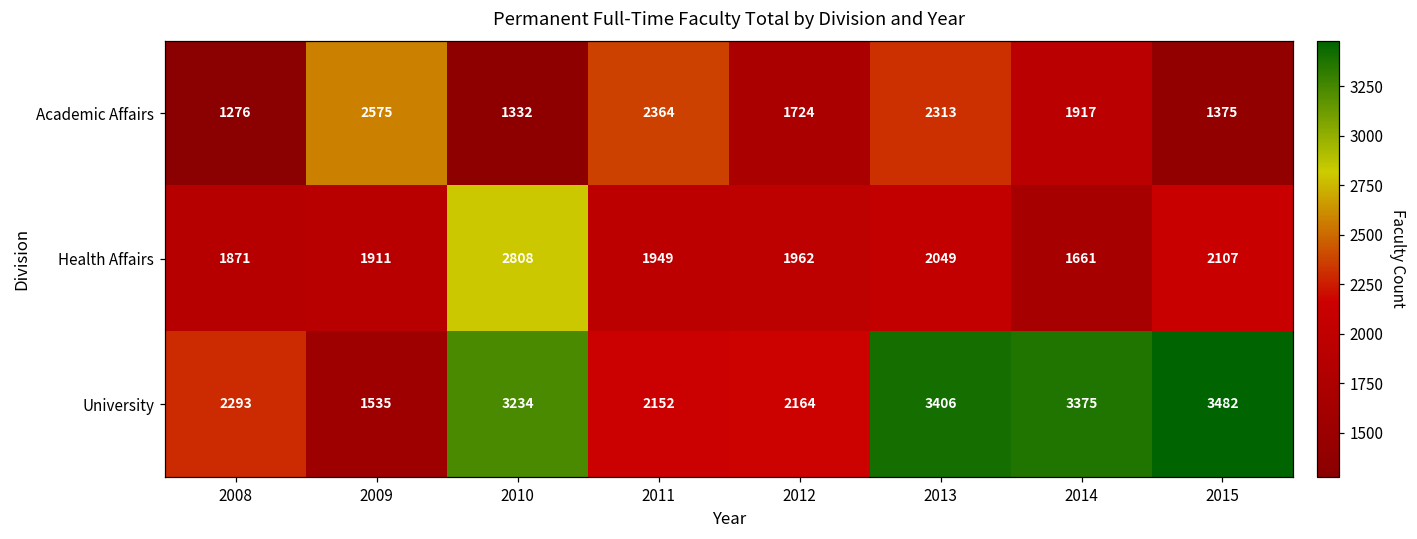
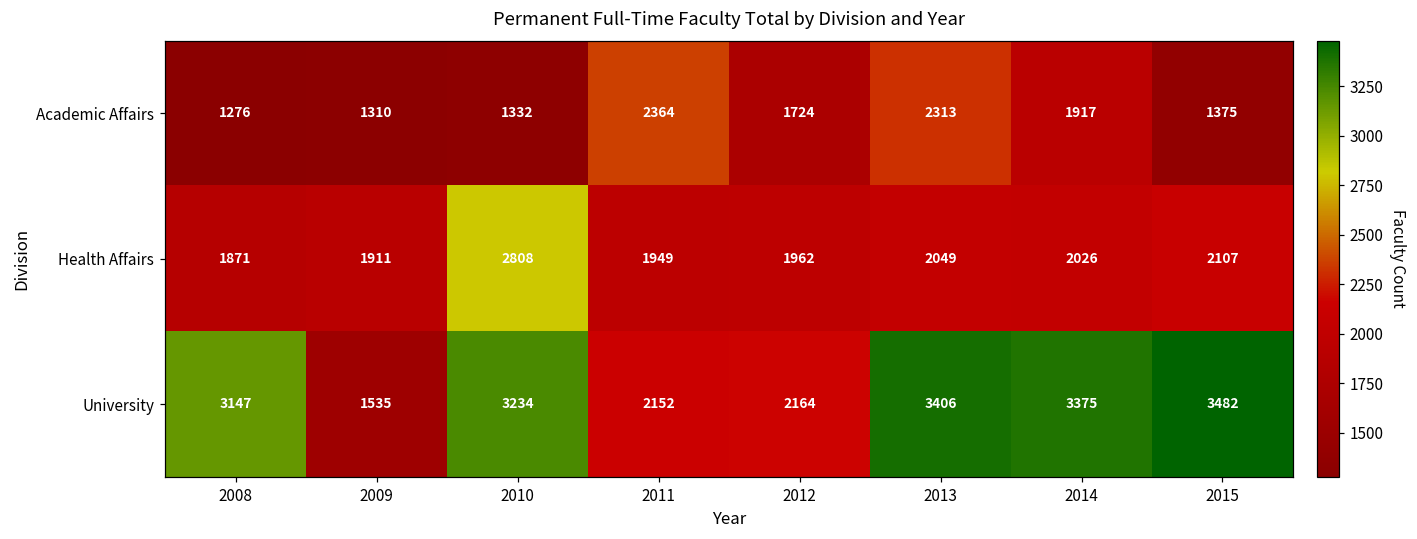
  {
    "Academic Affairs": {
      "2008": 1276,
-     "2009": 2575,
+     "2009": 1310,
      "2010": 1332,
      "2011": 2364,
      "2012": 1724,
      "2013": 2313,
      "2014": 1917,
      "2015": 1375
    },
    "Health Affairs": {
      "2008": 1871,
      "2009": 1911,
      "2010": 2808,
      "2011": 1949,
      "2012": 1962,
      "2013": 2049,
-     "2014": 1661,
+     "2014": 2026,
      "2015": 2107
    },
    "University": {
-     "2008": 2293,
+     "2008": 3147,
      "2009": 1535,
      "2010": 3234,
      "2011": 2152,
      "2012": 2164,
      "2013": 3406,
      "2014": 3375,
      "2015": 3482
    }
  }
